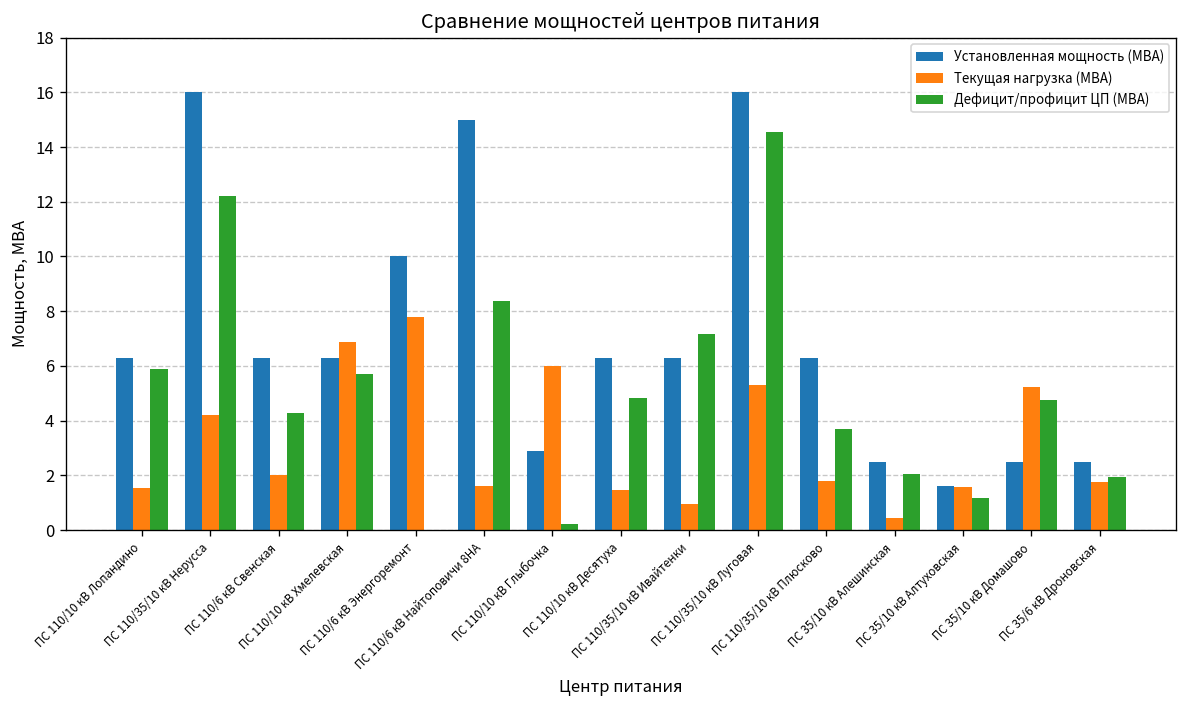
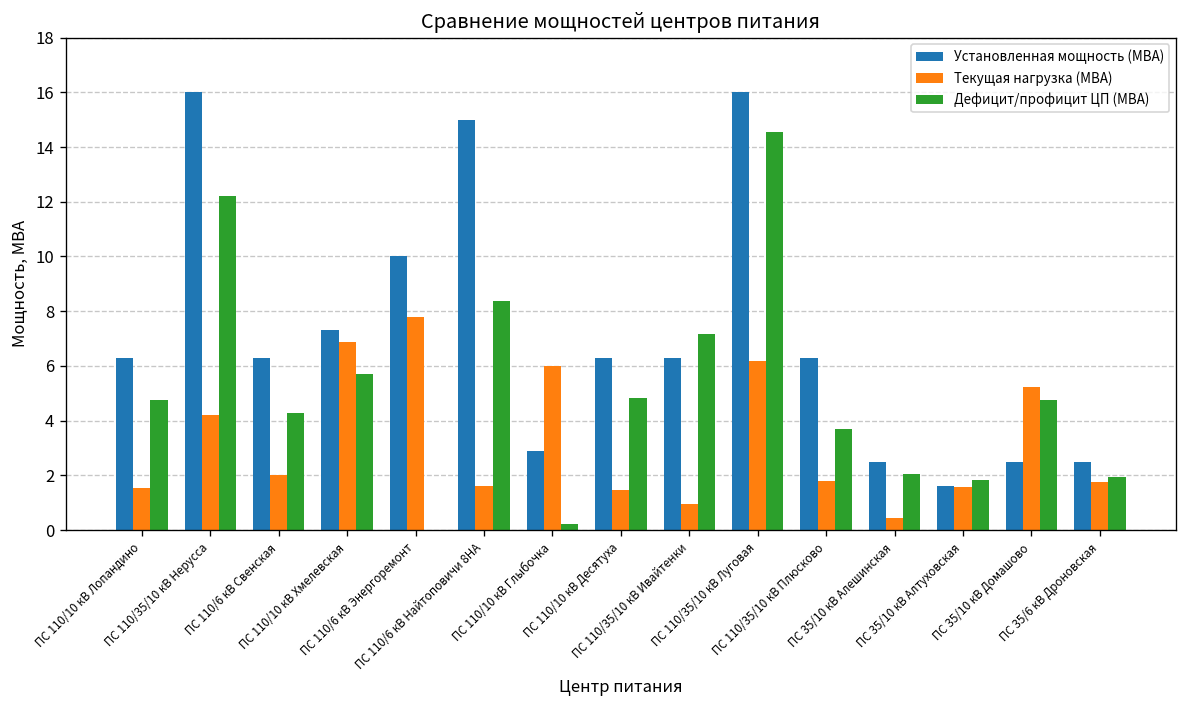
  {
    "Установленная мощность (МВА)": {
      "ПС 110/10 кВ Лопандино": 6.3,
      "ПС 110/35/10 кВ Нерусса": 16.0,
      "ПС 110/6 кВ Свенская": 6.3,
-     "ПС 110/10 кВ Хмелевская": 6.3,
+     "ПС 110/10 кВ Хмелевская": 7.3,
      "ПС 110/6 кВ Энергоремонт": 10.0,
      "ПС 110/6 кВ Найтоповичи 8НА": 15.0,
      "ПС 110/10 кВ Глыбочка": 2.9,
      "ПС 110/10 кВ Десятуха": 6.3,
      "ПС 110/35/10 кВ Ивайтенки": 6.3,
      "ПС 110/35/10 кВ Луговая": 16.0,
      "ПС 110/35/10 кВ Плюсково": 6.3,
      "ПС 35/10 кВ Алешинская": 2.5,
      "ПС 35/10 кВ Алтуховская": 1.6,
      "ПС 35/10 кВ Домашово": 2.5,
      "ПС 35/6 кВ Дроновская": 2.5
    },
    "Текущая нагрузка (МВА)": {
      "ПС 110/10 кВ Лопандино": 1.5,
      "ПС 110/35/10 кВ Нерусса": 4.2,
      "ПС 110/6 кВ Свенская": 2.0,
      "ПС 110/10 кВ Хмелевская": 6.9,
      "ПС 110/6 кВ Энергоремонт": 7.8,
      "ПС 110/6 кВ Найтоповичи 8НА": 1.6,
      "ПС 110/10 кВ Глыбочка": 6.0,
      "ПС 110/10 кВ Десятуха": 1.5,
      "ПС 110/35/10 кВ Ивайтенки": 1.0,
-     "ПС 110/35/10 кВ Луговая": 5.3,
+     "ПС 110/35/10 кВ Луговая": 6.2,
      "ПС 110/35/10 кВ Плюсково": 1.8,
      "ПС 35/10 кВ Алешинская": 0.4,
      "ПС 35/10 кВ Алтуховская": 1.6,
      "ПС 35/10 кВ Домашово": 5.2,
      "ПС 35/6 кВ Дроновская": 1.8
    },
    "Дефицит/профицит ЦП (МВА)": {
-     "ПС 110/10 кВ Лопандино": 5.9,
+     "ПС 110/10 кВ Лопандино": 4.8,
      "ПС 110/35/10 кВ Нерусса": 12.2,
      "ПС 110/6 кВ Свенская": 4.3,
      "ПС 110/10 кВ Хмелевская": 5.7,
      "ПС 110/6 кВ Найтоповичи 8НА": 8.4,
      "ПС 110/10 кВ Глыбочка": 0.2,
      "ПС 110/10 кВ Десятуха": 4.8,
      "ПС 110/35/10 кВ Ивайтенки": 7.2,
      "ПС 110/35/10 кВ Луговая": 14.6,
      "ПС 110/35/10 кВ Плюсково": 3.7,
      "ПС 35/10 кВ Алешинская": 2.1,
-     "ПС 35/10 кВ Алтуховская": 1.2,
+     "ПС 35/10 кВ Алтуховская": 1.8,
      "ПС 35/10 кВ Домашово": 4.7,
      "ПС 35/6 кВ Дроновская": 1.9
    }
  }
